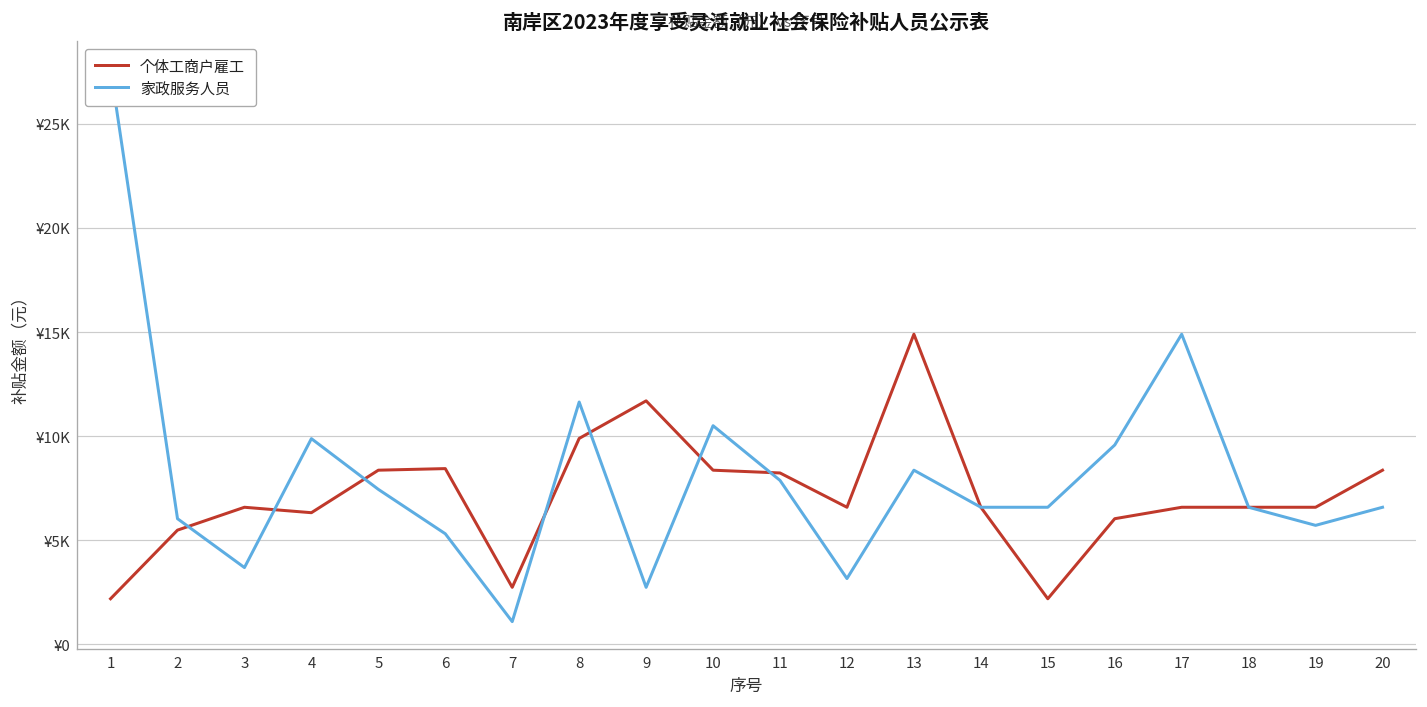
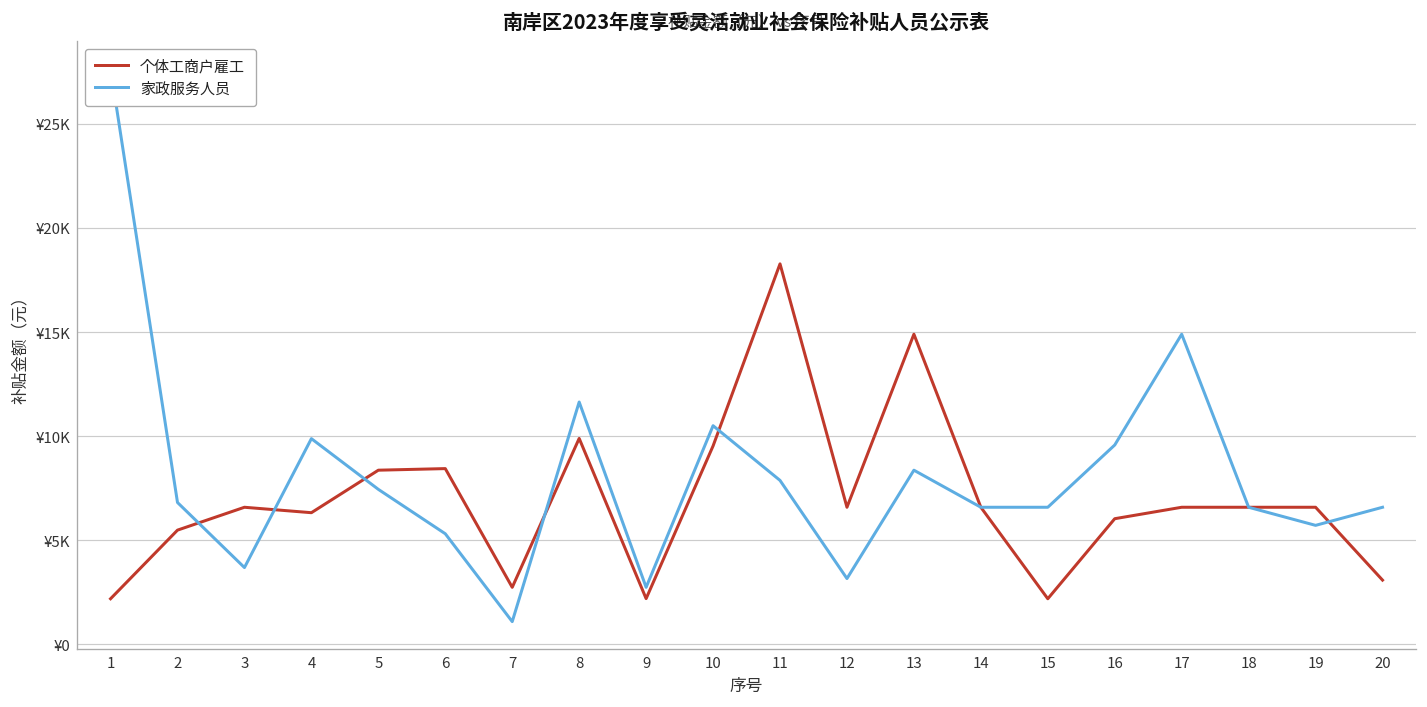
  {
    "个体工商户雇工": {
      "1": "¥2200",
      "2": "¥5500",
      "3": "¥6600",
      "4": "¥6300",
      "5": "¥8400",
      "6": "¥8400",
      "7": "¥2700",
      "8": "¥9900",
-     "9": "¥11700",
-     "10": "¥8400",
-     "11": "¥8200",
+     "9": "¥2200",
+     "10": "¥9500",
+     "11": "¥18300",
      "12": "¥6600",
      "13": "¥14900",
      "15": "¥2200",
      "16": "¥6000",
      "17": "¥6600",
      "19": "¥6600",
-     "20": "¥8400"
+     "20": "¥3100"
    },
    "家政服务人员": {
-     "2": "¥6000",
+     "2": "¥6800",
      "3": "¥3700",
      "4": "¥9900",
      "5": "¥7400",
      "6": "¥5300",
      "7": "¥1100",
      "8": "¥11600",
      "9": "¥2700",
      "10": "¥10500",
      "11": "¥7900",
      "12": "¥3200",
      "13": "¥8400",
      "15": "¥6600",
      "16": "¥9600",
      "17": "¥14900",
      "19": "¥5700",
      "20": "¥6600"
    }
  }
